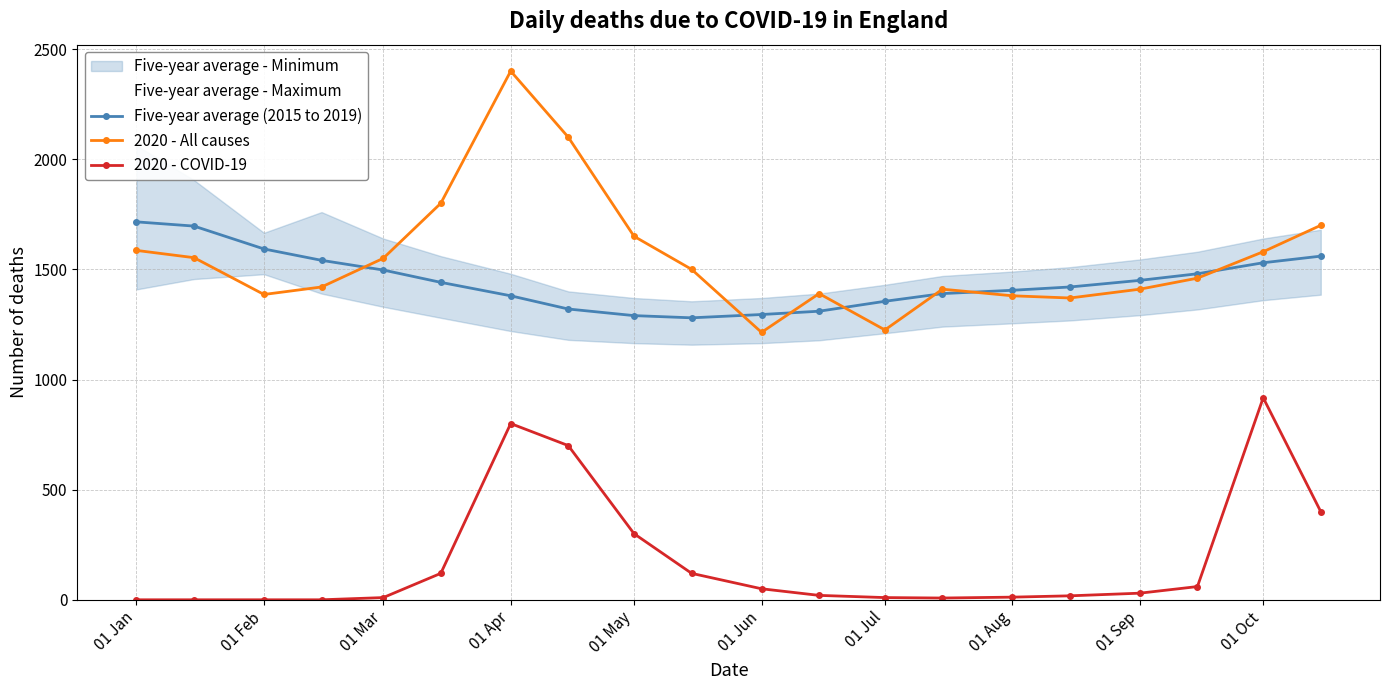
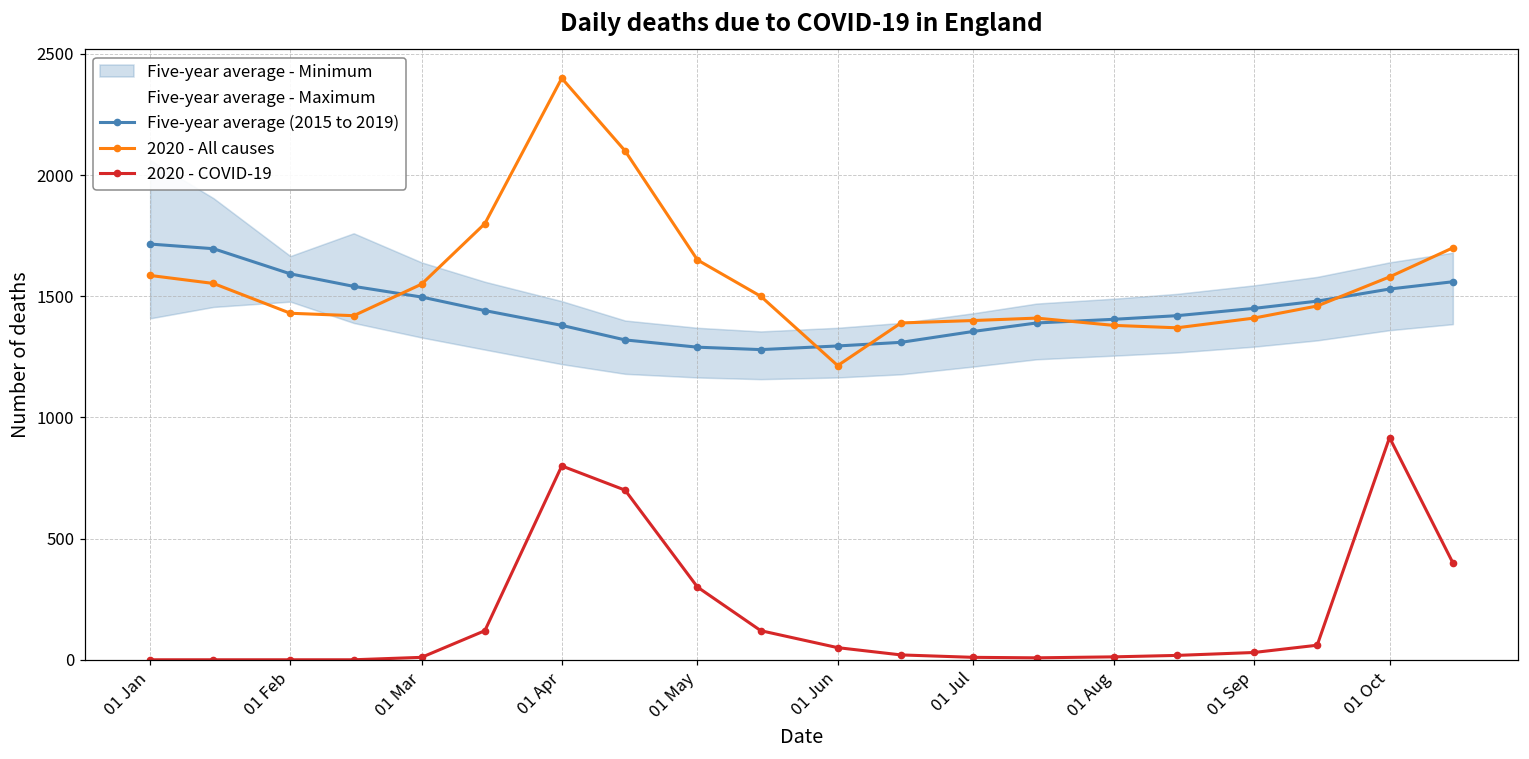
  {
    "2020 - All causes": {
      "01 Jan": 1590,
-     "01 Feb": 1390,
+     "01 Feb": 1430,
      "01 Mar": 1550,
      "01 Apr": 2400,
      "01 May": 1650,
      "01 Jun": 1210,
-     "01 Jul": 1230,
+     "01 Jul": 1400,
      "01 Aug": 1380,
      "01 Sep": 1410,
      "01 Oct": 1580
    },
    "2020 - COVID-19": {
      "01 Jan": 0,
      "01 Feb": 0,
      "01 Mar": 10,
      "01 Apr": 800,
      "01 May": 300,
      "01 Jun": 50,
      "01 Jul": 10,
      "01 Aug": 10,
      "01 Sep": 30,
      "01 Oct": 920
    }
  }
